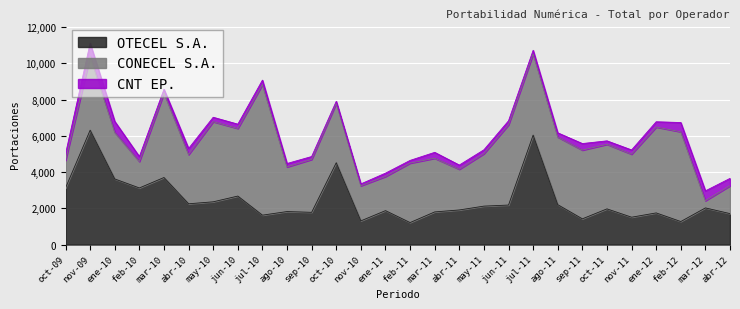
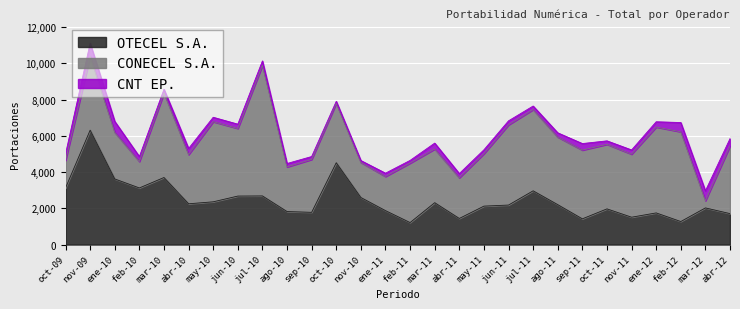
  {
    "OTECEL S.A.": {
      "oct-09": "3,100",
      "nov-09": "6,300",
      "ene-10": "3,600",
      "feb-10": "3,100",
      "mar-10": "3,700",
      "abr-10": "2,300",
      "may-10": "2,400",
      "jun-10": "2,700",
-     "jul-10": "1,600",
+     "jul-10": "2,700",
      "ago-10": "1,800",
      "sep-10": "1,800",
      "oct-10": "4,500",
-     "nov-10": "1,300",
+     "nov-10": "2,600",
      "ene-11": "1,900",
      "feb-11": "1,200",
-     "mar-11": "1,800",
-     "abr-11": "1,900",
+     "mar-11": "2,300",
+     "abr-11": "1,400",
      "may-11": "2,100",
      "jun-11": "2,200",
-     "jul-11": "6,000",
+     "jul-11": "3,000",
      "ago-11": "2,200",
      "sep-11": "1,400",
      "oct-11": "2,000",
      "nov-11": "1,500",
      "ene-12": "1,700",
      "feb-12": "1,300",
      "mar-12": "2,000",
      "abr-12": "1,700"
    },
    "CONECEL S.A.": {
      "oct-09": "1,500",
      "ene-10": "2,600",
      "feb-10": "1,500",
      "abr-10": "2,700",
      "may-10": "4,400",
      "jun-10": "3,700",
      "jul-10": "7,200",
      "ago-10": "2,500",
      "sep-10": "2,900",
      "ene-11": "1,900",
      "feb-11": "3,300",
      "mar-11": "3,000",
      "abr-11": "2,200",
      "may-11": "2,900",
      "jun-11": "4,400",
      "jul-11": "4,500",
      "ago-11": "3,700",
      "sep-11": "3,800",
      "oct-11": "3,600",
      "nov-11": "3,500",
      "ene-12": "4,700",
      "feb-12": "5,000",
      "mar-12": "400",
-     "abr-12": "1,500"
+     "abr-12": "3,700"
    },
    "CNT EP.": {
      "oct-09": "400",
      "ene-10": "600",
      "feb-10": "300",
      "abr-10": "300",
      "may-10": "200",
      "jun-10": "200",
      "jul-10": "200",
      "ago-10": "200",
      "sep-10": "200",
      "ene-11": "200",
      "feb-11": "100",
      "mar-11": "300",
      "abr-11": "200",
      "may-11": "200",
      "jun-11": "200",
      "jul-11": "200",
      "ago-11": "200",
      "sep-11": "400",
      "oct-11": "200",
      "nov-11": "200",
      "ene-12": "300",
      "feb-12": "500",
      "mar-12": "500",
      "abr-12": "400"
    }
  }
